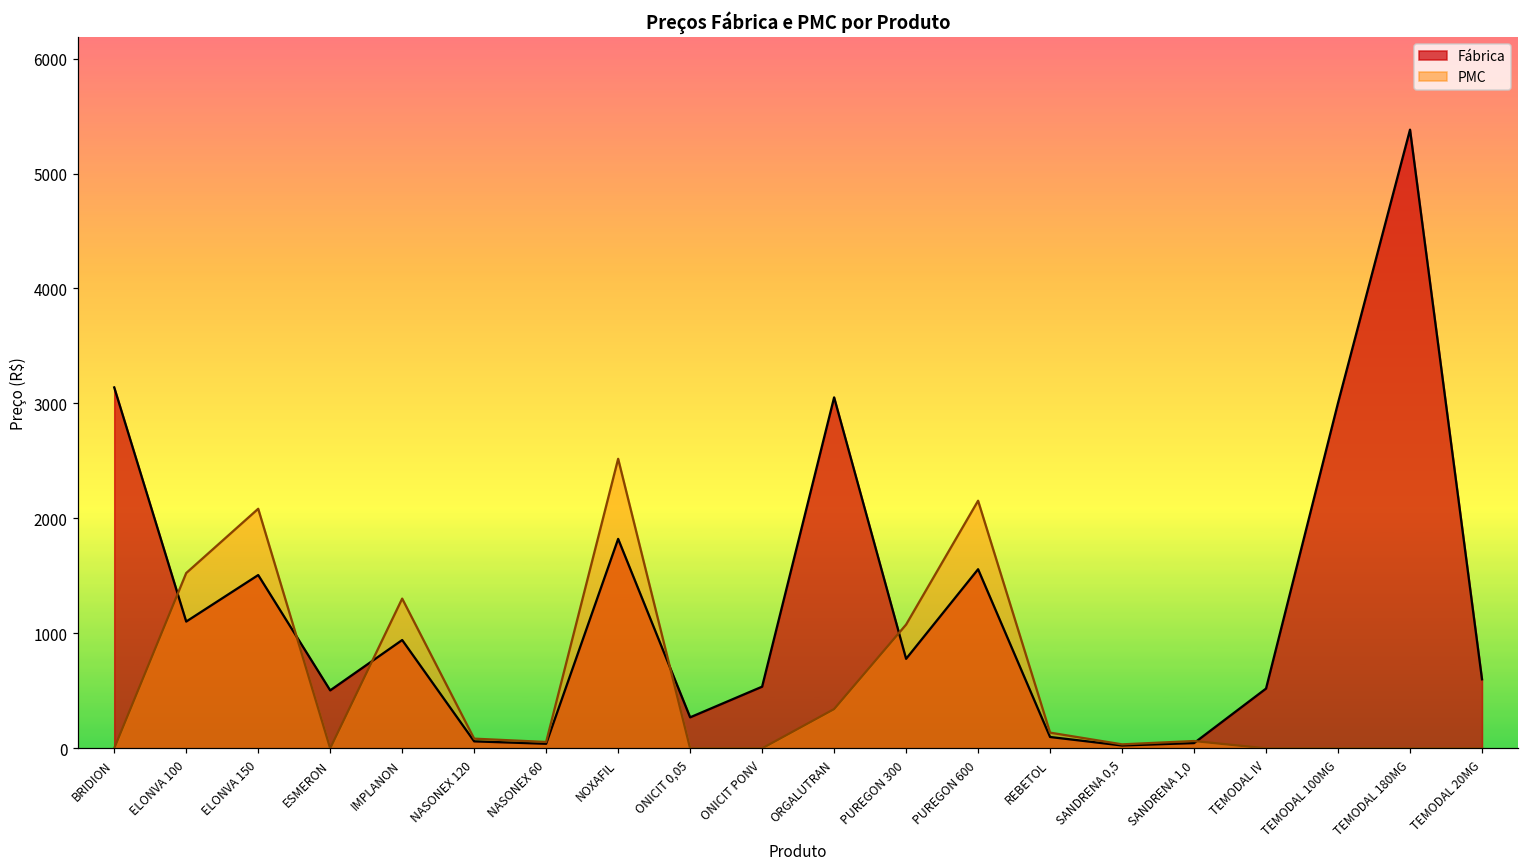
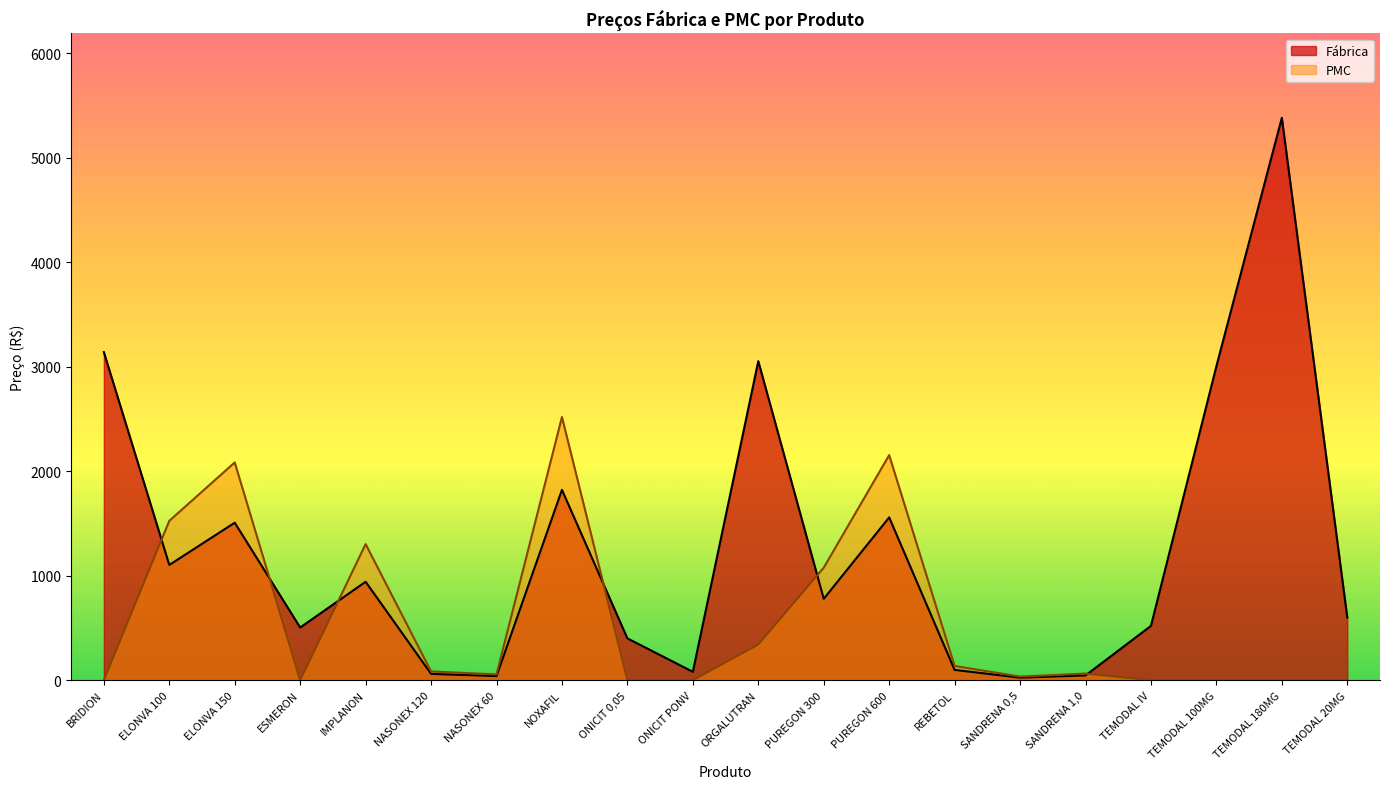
  {
    "Fábrica": {
      "BRIDION": 3140,
      "ELONVA 100": 1100,
      "ELONVA 150": 1510,
      "ESMERON": 500,
      "IMPLANON": 940,
      "NOXAFIL": 1820,
-     "ONICIT 0,05": 270,
-     "ONICIT PONV": 540,
+     "ONICIT 0,05": 400,
+     "ONICIT PONV": 80,
      "ORGALUTRAN": 3050,
      "PUREGON 300": 780,
      "PUREGON 600": 1560,
      "REBETOL": 100,
      "TEMODAL IV": 520,
      "TEMODAL 100MG": 3000,
      "TEMODAL 180MG": 5380,
      "TEMODAL 20MG": 600
    },
    "PMC": {
      "BRIDION": 0,
      "ELONVA 100": 1520,
      "ELONVA 150": 2080,
      "ESMERON": 0,
      "IMPLANON": 1300,
      "NOXAFIL": 2520,
      "ONICIT 0,05": 0,
      "ONICIT PONV": 0,
      "ORGALUTRAN": 340,
      "PUREGON 300": 1080,
      "PUREGON 600": 2150,
      "REBETOL": 140,
      "TEMODAL IV": 0,
      "TEMODAL 100MG": 0,
      "TEMODAL 180MG": 0,
      "TEMODAL 20MG": 0
    }
  }
